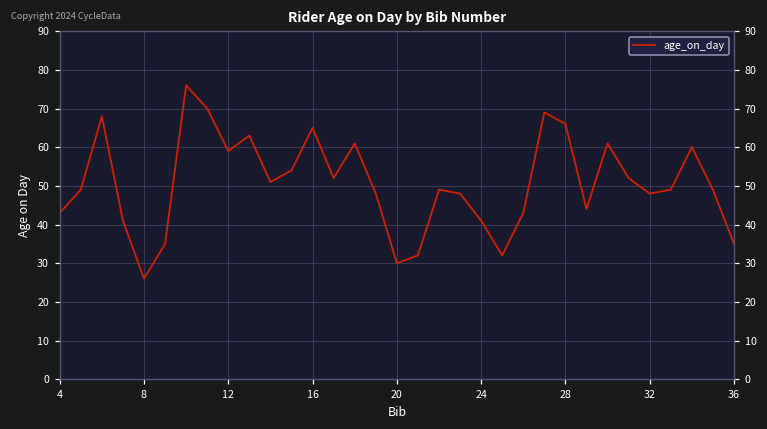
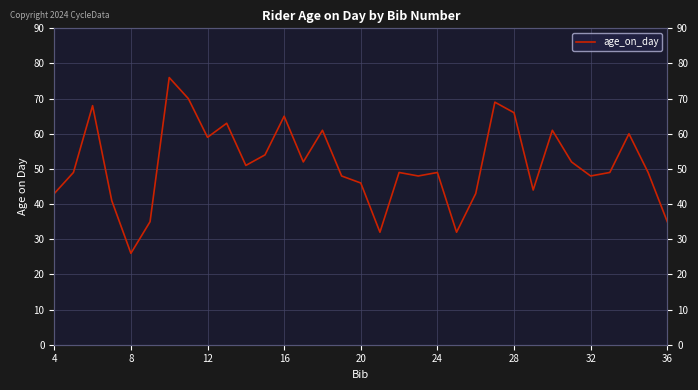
  {
    "4": 43,
    "8": 26,
    "12": 59,
    "16": 65,
-   "20": 30,
-   "24": 41,
+   "20": 46,
+   "24": 49,
    "28": 66,
    "32": 48,
    "36": 35
  }
